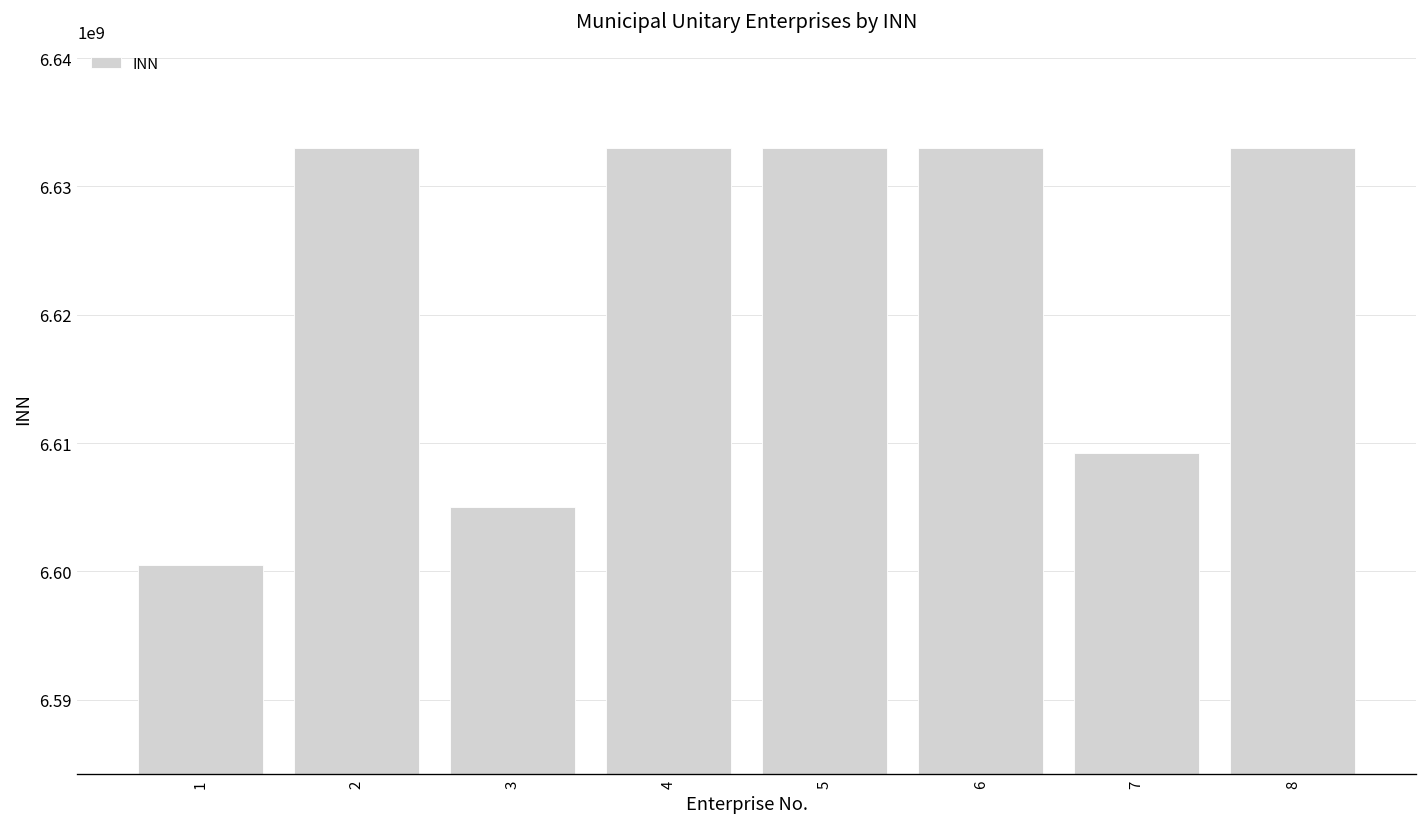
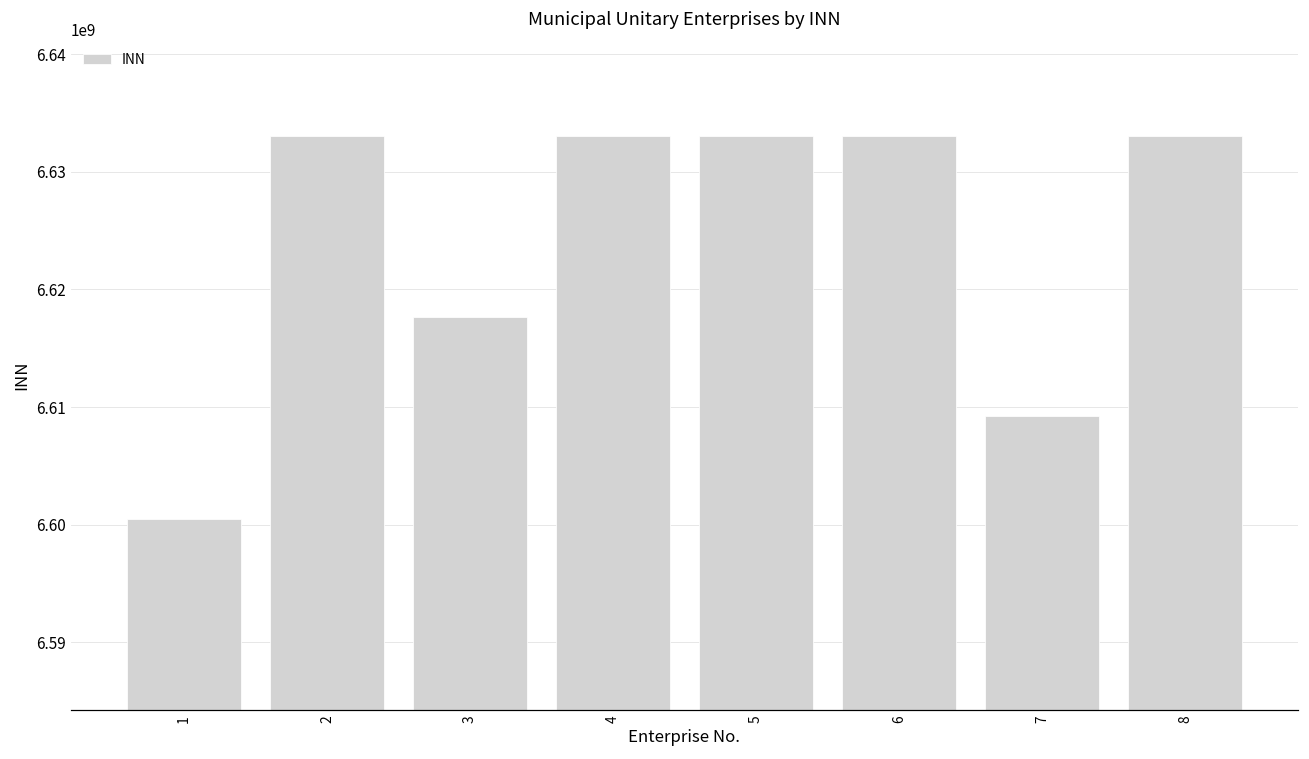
  {
    "1": 6600500000,
    "2": 6633000000,
-   "3": 6605000000,
+   "3": 6617700000,
    "4": 6633000000,
    "5": 6633000000,
    "6": 6633000000,
    "7": 6609300000,
    "8": 6633000000
  }
